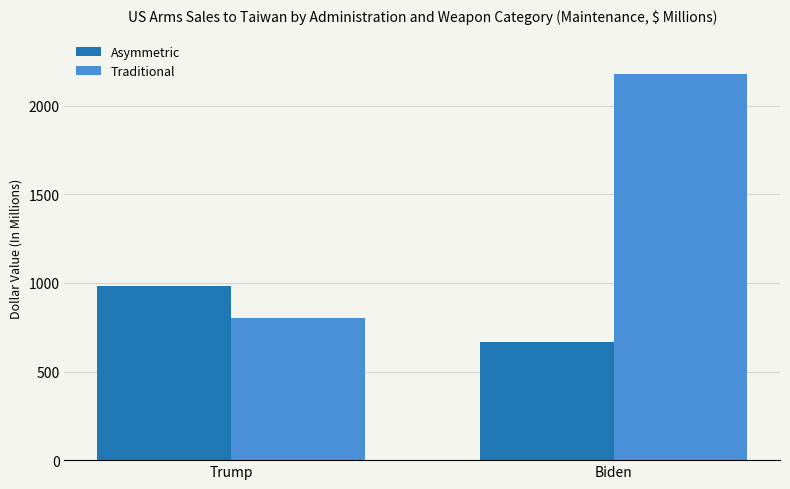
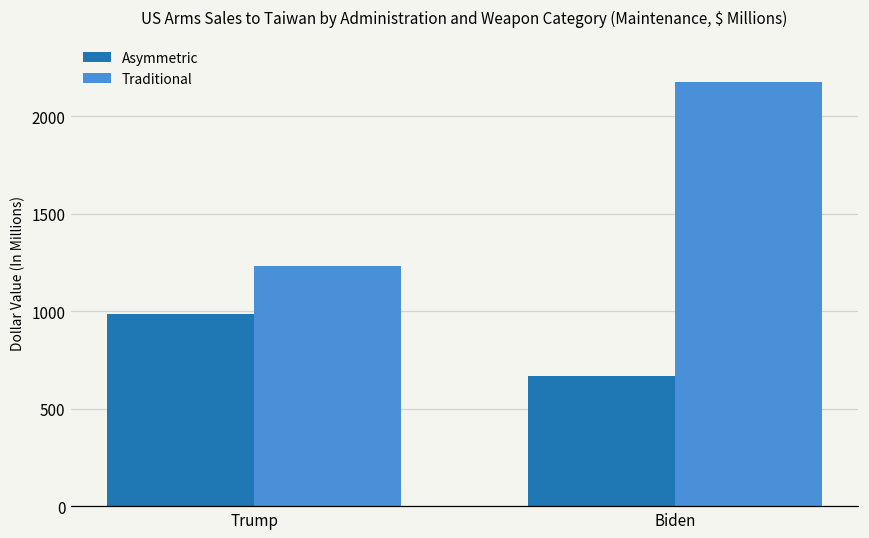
  {
    "Asymmetric": {
      "Trump": 980,
      "Biden": 670
    },
    "Traditional": {
-     "Trump": 800,
+     "Trump": 1230,
      "Biden": 2180
    }
  }
